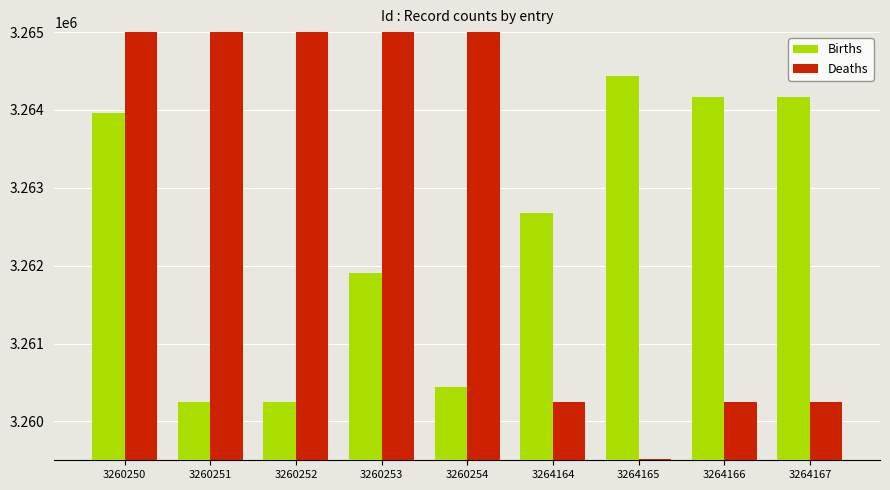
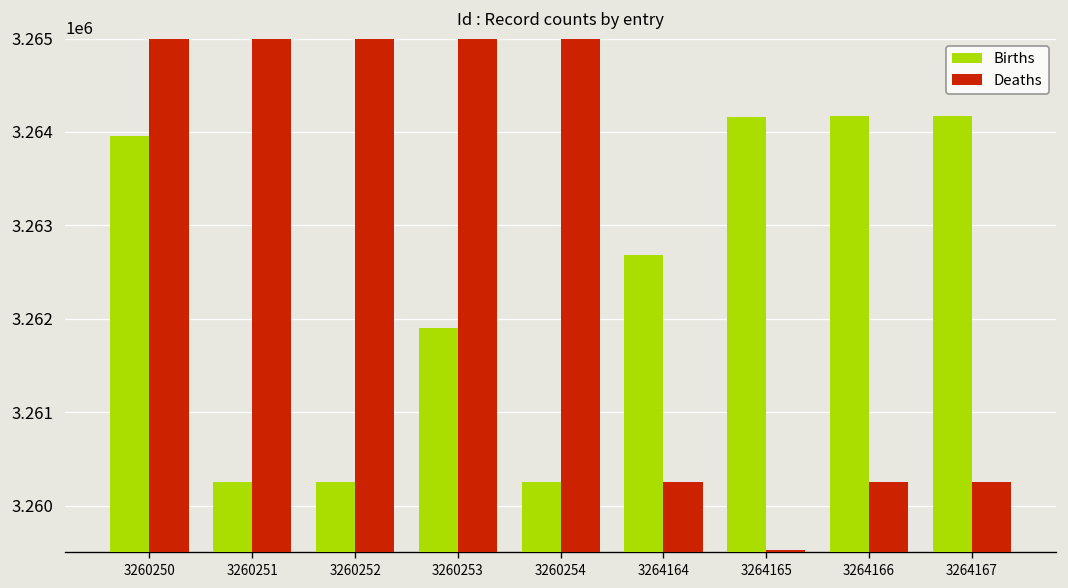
  {
    "Births": {
      "3260250": 3264000,
      "3260251": 3260300,
      "3260252": 3260300,
      "3260253": 3261900,
-     "3260254": 3260400,
+     "3260254": 3260300,
      "3264164": 3262700,
-     "3264165": 3264400,
+     "3264165": 3264200,
      "3264166": 3264200,
      "3264167": 3264200
    },
    "Deaths": {
      "3264164": 3260300,
      "3264165": 3259500,
      "3264166": 3260300,
      "3264167": 3260300
    }
  }
